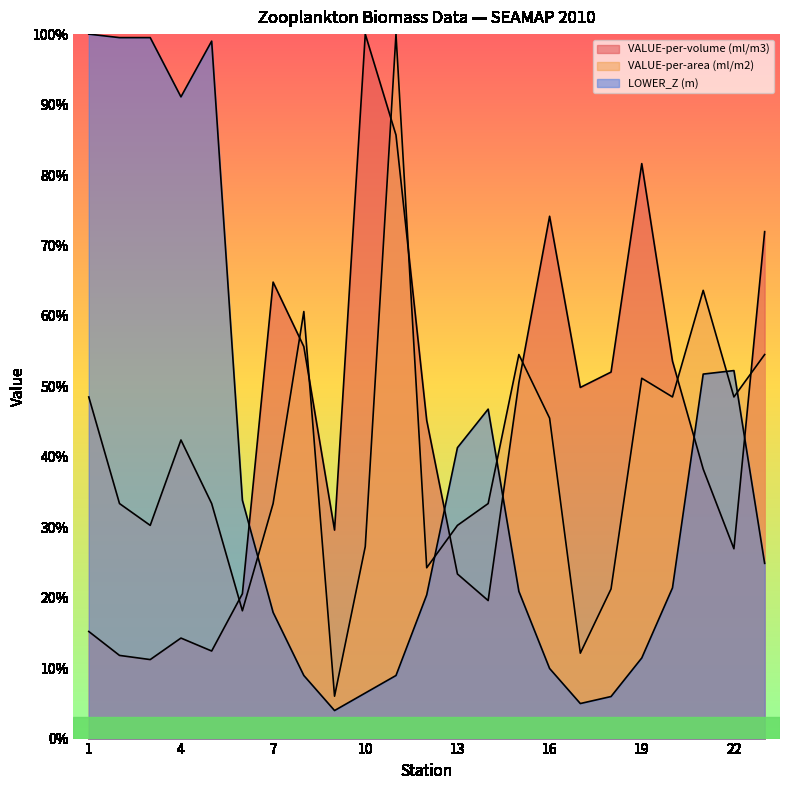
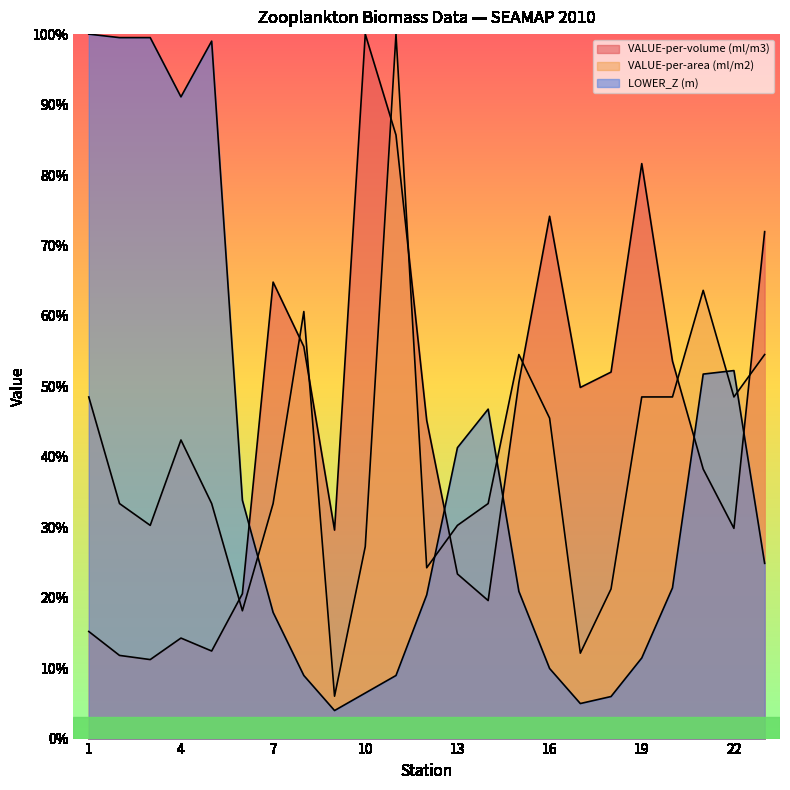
  {
    "VALUE-per-volume (ml/m3)": {
      "1": "15%",
      "4": "14%",
      "7": "65%",
      "10": "100%",
      "13": "23%",
      "16": "74%",
      "19": "82%",
-     "22": "27%"
+     "22": "30%"
    },
    "VALUE-per-area (ml/m2)": {
      "1": "48%",
      "4": "42%",
      "7": "33%",
      "10": "27%",
      "13": "30%",
      "16": "45%",
-     "19": "51%",
+     "19": "48%",
      "22": "48%"
    },
    "LOWER_Z (m)": {
      "1": "100%",
      "4": "91%",
      "7": "18%",
      "10": "6%",
      "13": "41%",
      "16": "10%",
      "19": "11%",
      "22": "52%"
    }
  }
